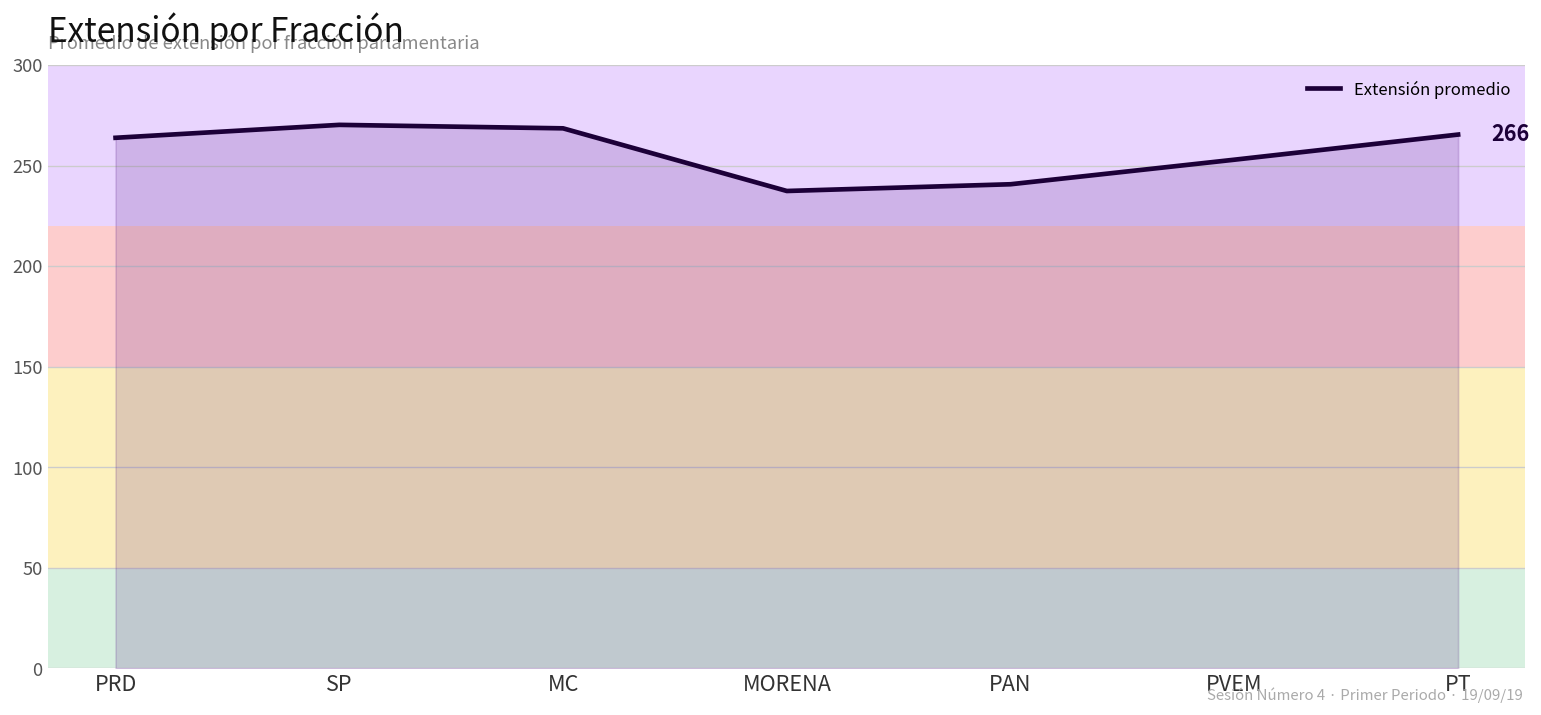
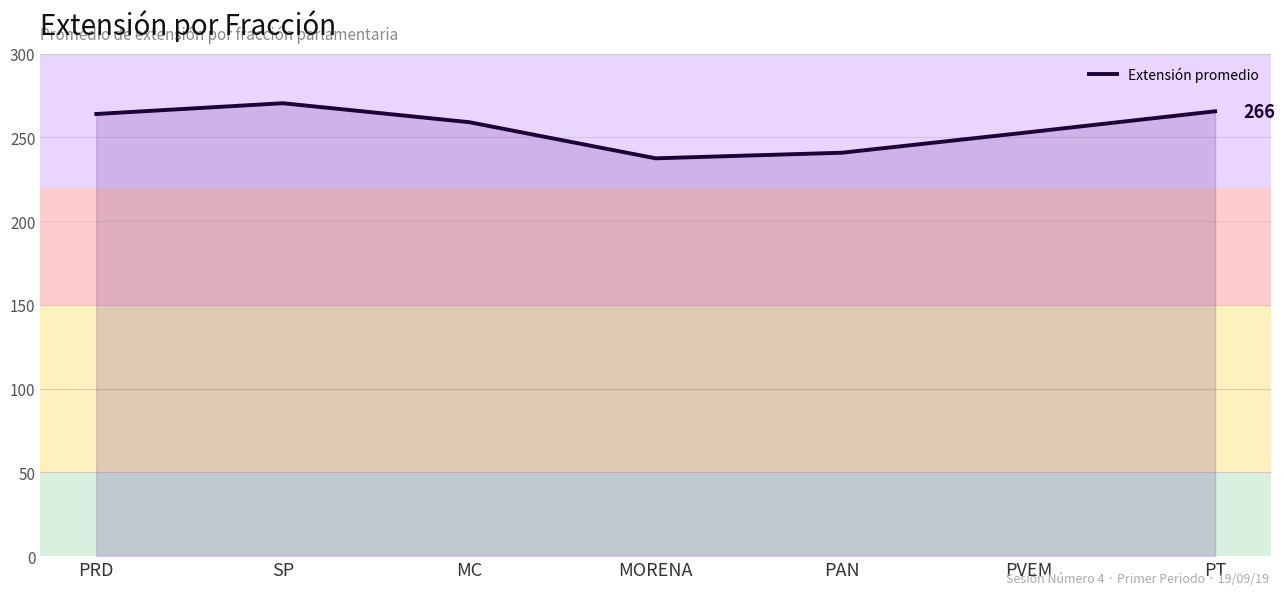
  {
    "PRD": 264,
    "SP": 270,
-   "MC": 269,
+   "MC": 259,
    "MORENA": 237,
    "PAN": 241,
    "PVEM": 253,
    "PT": 266
  }
